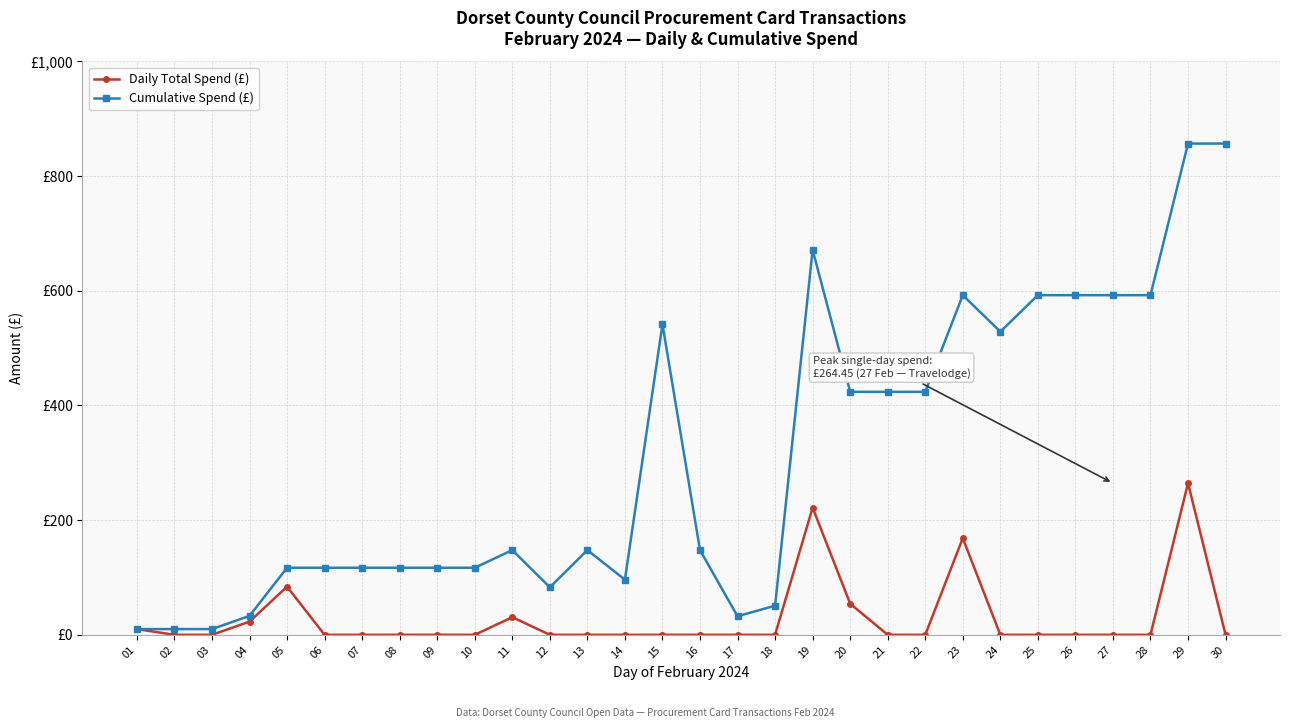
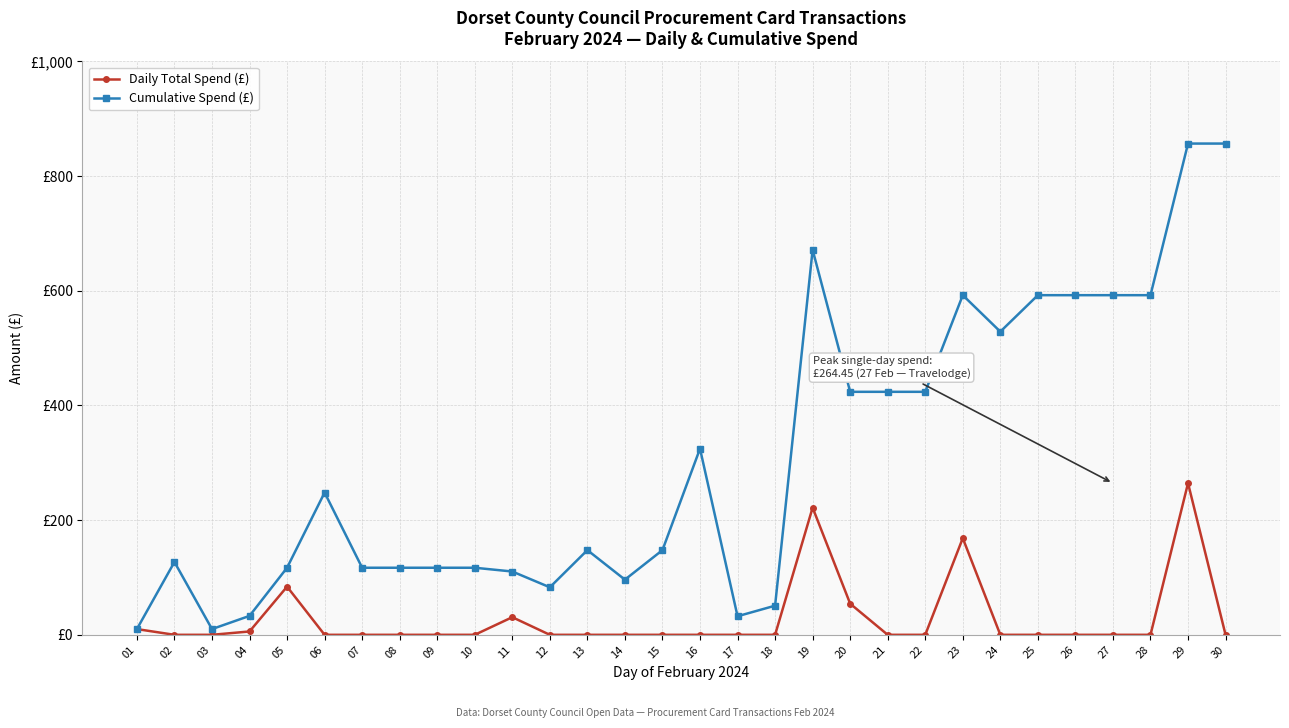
  {
    "Daily Total Spend (£)": {
      "02": "£0",
      "03": "£0",
-     "04": "£20",
+     "04": "£10",
      "05": "£80",
      "06": "£0",
      "07": "£0",
      "08": "£0",
      "09": "£0",
      "10": "£0",
      "11": "£30",
      "12": "£0",
      "13": "£0",
      "14": "£0",
      "15": "£0",
      "16": "£0",
      "17": "£0",
      "18": "£0",
      "19": "£220",
      "20": "£50",
      "21": "£0",
      "22": "£0",
      "23": "£170",
      "24": "£0",
      "25": "£0",
      "26": "£0",
      "27": "£0",
      "28": "£0",
      "29": "£260",
      "30": "£0"
    },
    "Cumulative Spend (£)": {
-     "02": "£10",
+     "02": "£130",
      "03": "£10",
      "04": "£30",
      "05": "£120",
-     "06": "£120",
+     "06": "£250",
      "07": "£120",
      "08": "£120",
      "09": "£120",
      "10": "£120",
-     "11": "£150",
+     "11": "£110",
      "12": "£80",
      "13": "£150",
      "14": "£100",
-     "15": "£540",
-     "16": "£150",
+     "15": "£150",
+     "16": "£320",
      "17": "£30",
      "18": "£50",
      "19": "£670",
      "23": "£590",
      "24": "£530",
      "25": "£590",
      "26": "£590",
      "27": "£590",
      "28": "£590",
      "29": "£860",
      "30": "£860"
    }
  }
